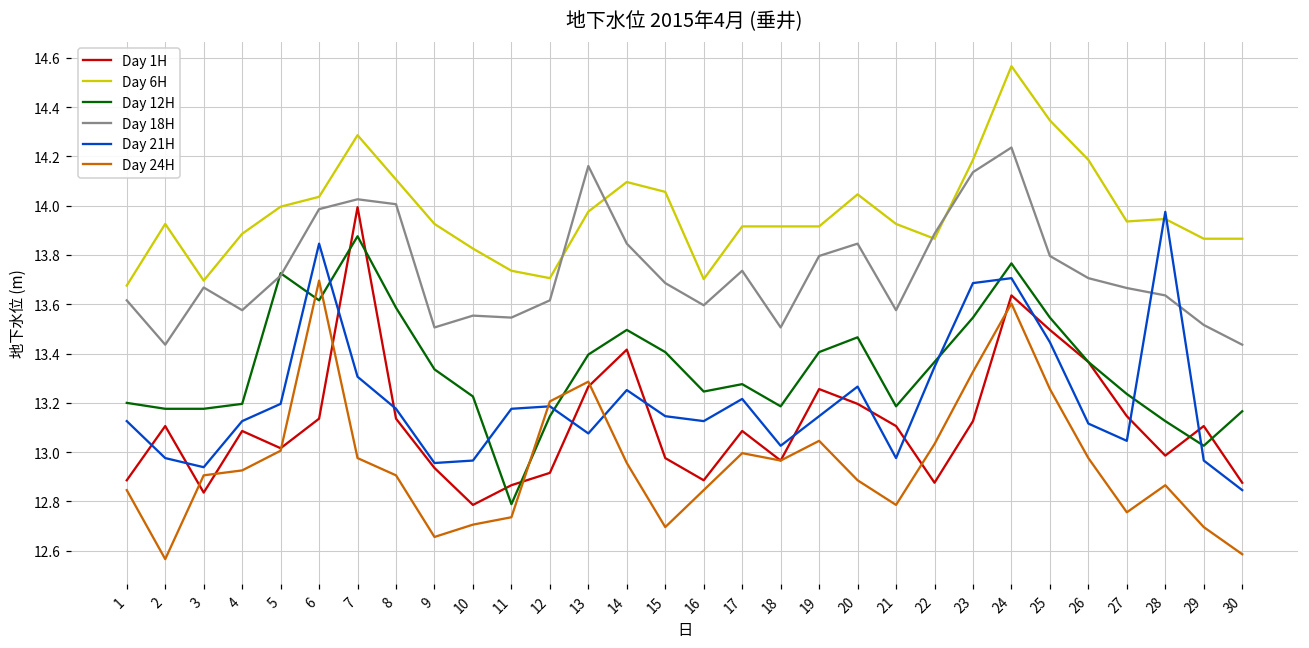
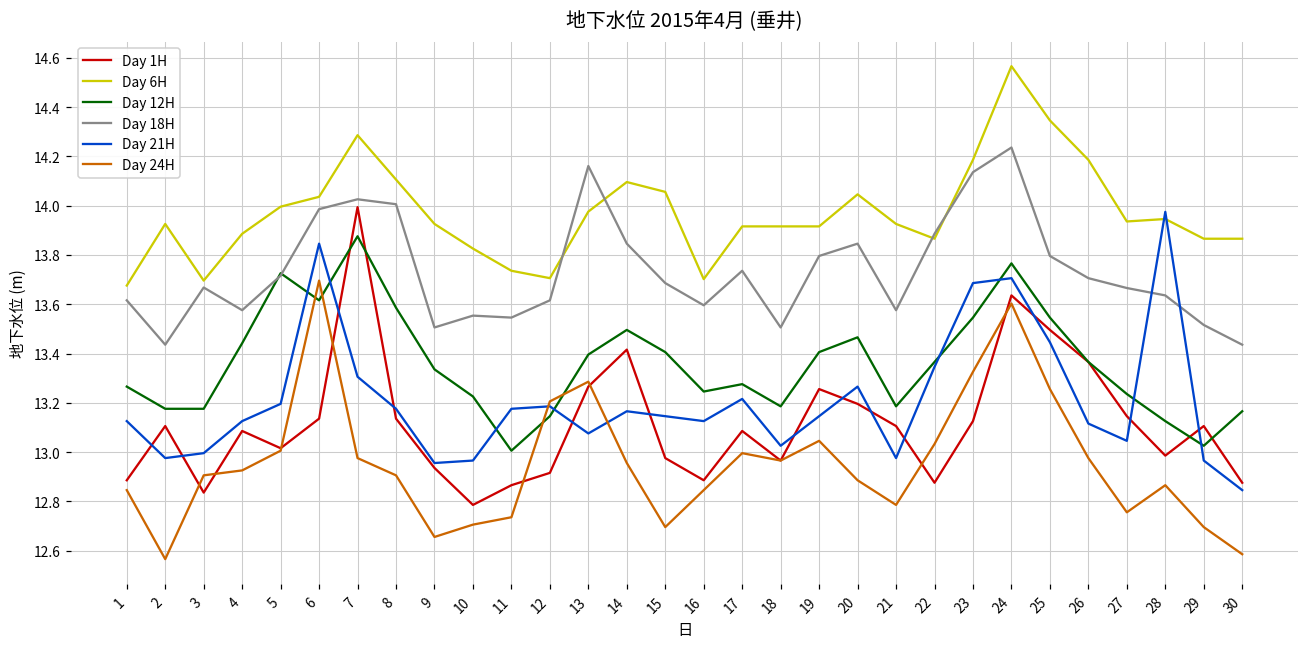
  {
    "Day 1H": {
      "1": 12.89,
      "2": 13.11,
      "3": 12.84,
      "4": 13.09,
      "6": 13.14,
      "7": 13.99,
      "8": 13.14,
      "9": 12.94,
      "10": 12.79,
      "11": 12.87,
      "12": 12.92,
      "13": 13.27,
      "14": 13.42,
      "15": 12.98,
      "16": 12.89,
      "17": 13.09,
      "19": 13.26,
      "20": 13.20,
      "21": 13.11,
      "22": 12.88,
      "23": 13.13,
      "24": 13.64,
      "25": 13.50,
      "27": 13.15,
      "28": 12.99,
      "29": 13.11,
      "30": 12.88
    },
    "Day 6H": {
      "1": 13.68,
      "2": 13.93,
      "3": 13.70,
      "4": 13.89,
      "5": 14.00,
      "6": 14.04,
      "7": 14.29,
      "8": 14.11,
      "9": 13.93,
      "10": 13.83,
      "11": 13.74,
      "12": 13.71,
      "13": 13.98,
      "14": 14.10,
      "15": 14.06,
      "16": 13.70,
      "17": 13.92,
      "18": 13.92,
      "19": 13.92,
      "20": 14.05,
      "21": 13.93,
      "22": 13.87,
      "23": 14.19,
      "24": 14.57,
      "25": 14.35,
      "26": 14.19,
      "27": 13.94,
      "28": 13.95,
      "29": 13.87,
      "30": 13.87
    },
    "Day 12H": {
-     "1": 13.20,
+     "1": 13.27,
      "2": 13.18,
      "3": 13.18,
-     "4": 13.20,
+     "4": 13.44,
      "6": 13.62,
      "7": 13.88,
      "8": 13.59,
      "9": 13.34,
      "10": 13.23,
-     "11": 12.79,
+     "11": 13.01,
      "12": 13.15,
      "13": 13.40,
      "14": 13.50,
      "15": 13.41,
      "16": 13.25,
      "17": 13.28,
      "18": 13.19,
      "19": 13.41,
      "20": 13.47,
      "21": 13.19,
      "22": 13.37,
      "23": 13.55,
      "24": 13.77,
      "25": 13.55,
      "27": 13.24,
      "28": 13.13,
      "29": 13.03,
      "30": 13.17
    },
    "Day 18H": {
      "1": 13.62,
      "2": 13.44,
      "3": 13.67,
      "4": 13.58,
      "6": 13.99,
      "7": 14.03,
      "8": 14.01,
      "9": 13.51,
      "10": 13.55,
      "11": 13.55,
      "12": 13.62,
      "13": 14.16,
      "14": 13.85,
      "15": 13.69,
      "16": 13.60,
      "17": 13.74,
      "18": 13.51,
      "19": 13.80,
      "20": 13.85,
      "21": 13.58,
      "22": 13.89,
      "23": 14.14,
      "24": 14.24,
      "25": 13.80,
      "26": 13.71,
      "27": 13.67,
      "28": 13.64,
      "29": 13.52,
      "30": 13.44
    },
    "Day 21H": {
      "1": 13.13,
      "2": 12.98,
-     "3": 12.94,
+     "3": 13.00,
      "4": 13.13,
      "5": 13.20,
      "6": 13.85,
      "7": 13.31,
      "8": 13.18,
      "9": 12.96,
      "10": 12.97,
      "11": 13.18,
      "12": 13.19,
      "13": 13.08,
-     "14": 13.25,
+     "14": 13.17,
      "15": 13.15,
      "16": 13.13,
      "17": 13.22,
      "18": 13.03,
      "19": 13.15,
      "20": 13.27,
      "21": 12.98,
      "22": 13.35,
      "23": 13.69,
      "24": 13.71,
      "25": 13.45,
      "26": 13.12,
      "27": 13.05,
      "28": 13.98,
      "29": 12.97,
      "30": 12.85
    },
    "Day 24H": {
      "1": 12.85,
      "2": 12.57,
      "3": 12.91,
      "4": 12.93,
      "6": 13.70,
      "7": 12.98,
      "8": 12.91,
      "9": 12.66,
      "10": 12.71,
      "11": 12.74,
      "12": 13.21,
      "13": 13.29,
      "14": 12.96,
      "15": 12.70,
      "16": 12.85,
      "17": 13.00,
      "19": 13.05,
      "20": 12.89,
      "21": 12.79,
      "22": 13.03,
      "23": 13.33,
      "24": 13.60,
      "25": 13.26,
      "26": 12.98,
      "27": 12.76,
      "28": 12.87,
      "29": 12.70,
      "30": 12.59
    }
  }
